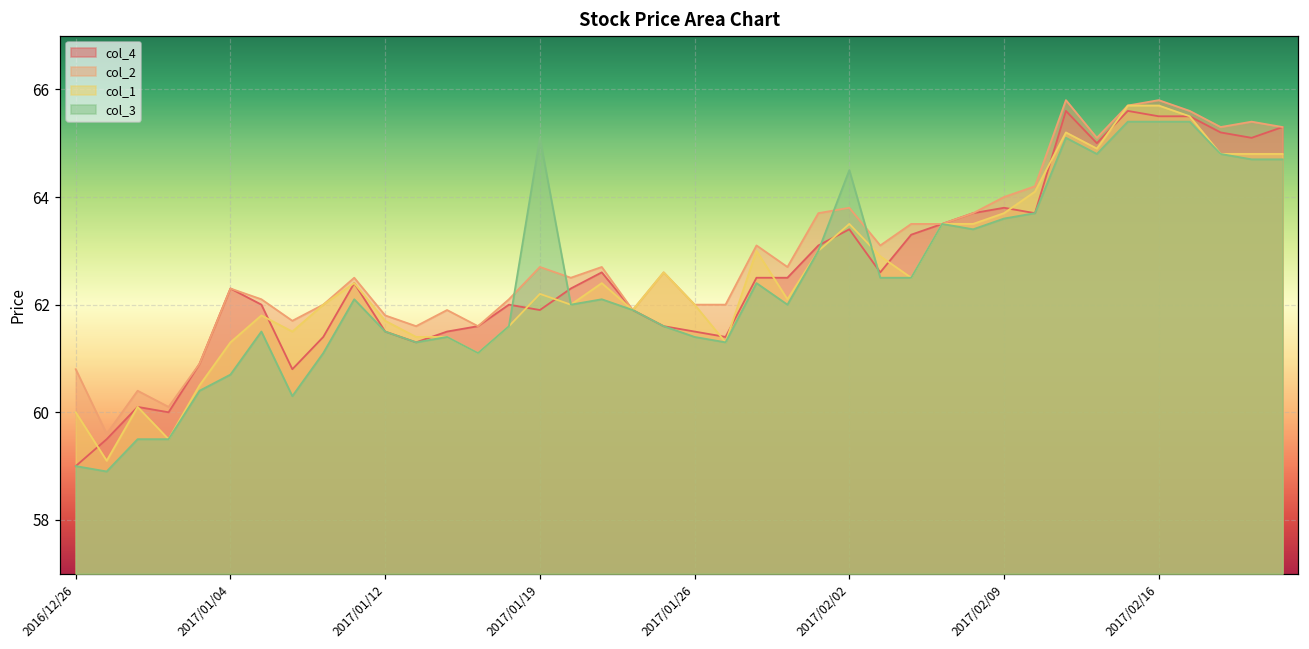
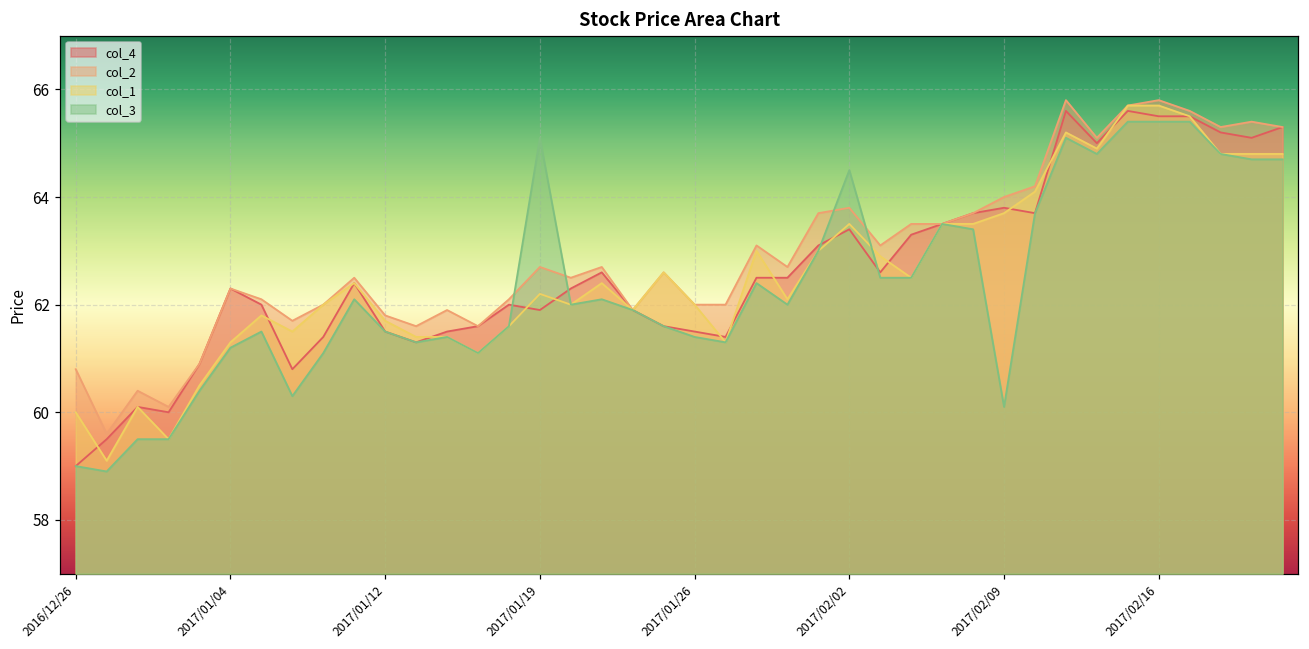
  {
    "col_3": {
-     "2017/01/04": 60.7,
+     "2017/01/04": 61.2,
      "2017/01/19": 65.1,
      "2017/01/26": 61.4,
      "2017/02/02": 64.5,
-     "2017/02/09": 63.6,
+     "2017/02/09": 60.1,
      "2017/02/16": 65.4
    }
  }
